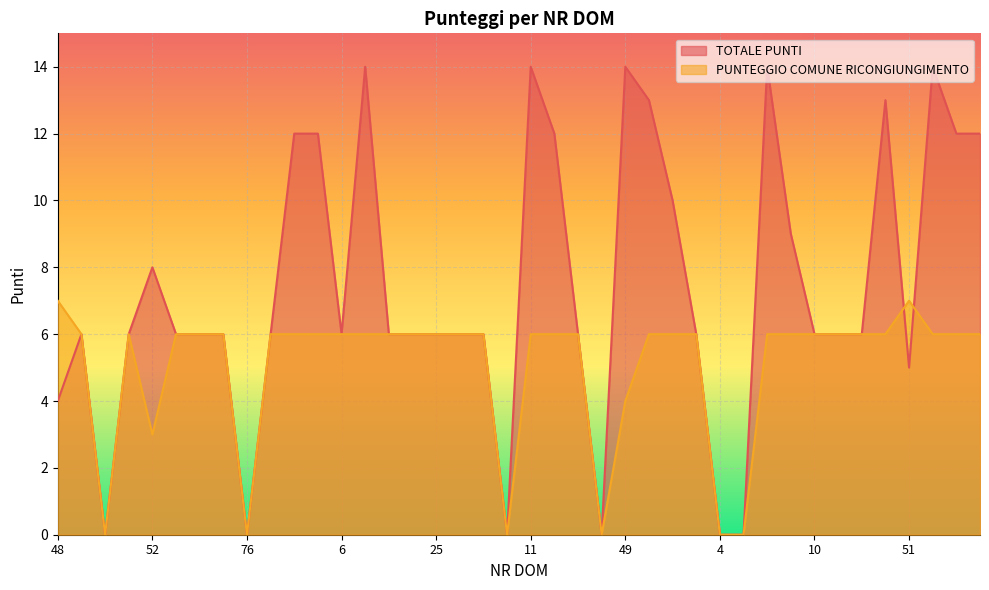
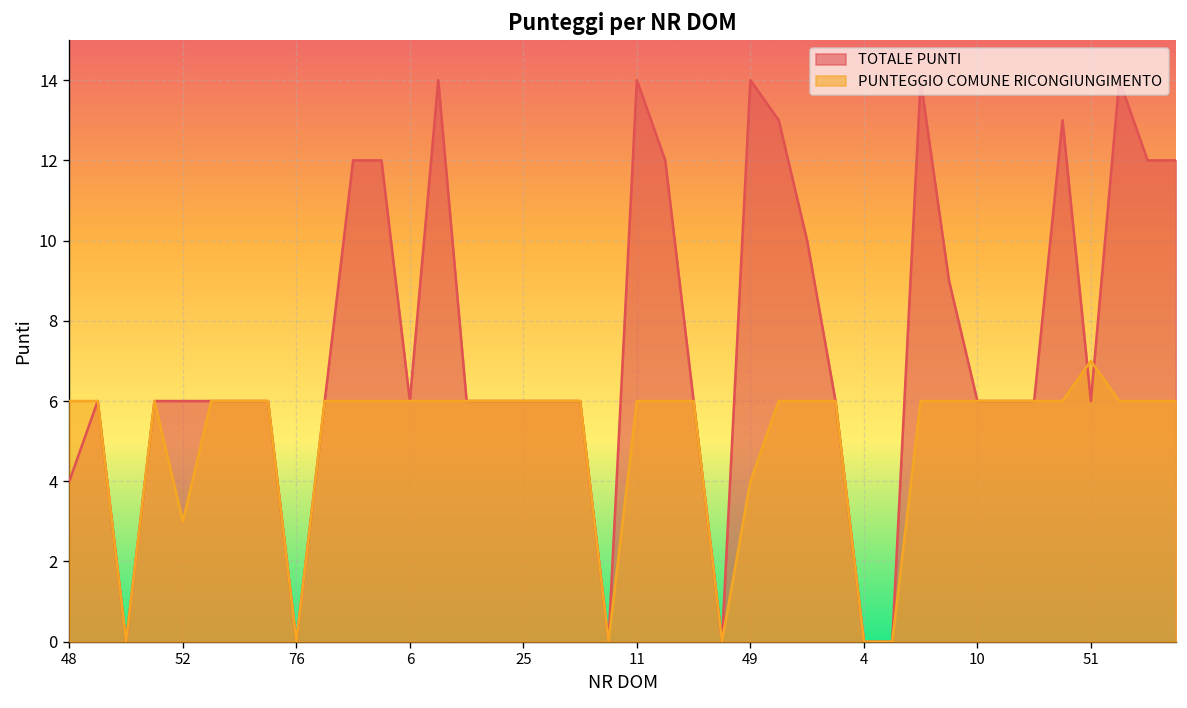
  {
    "TOTALE PUNTI": {
      "48": 4,
-     "52": 8,
+     "52": 6,
      "49": 14,
-     "51": 5
+     "51": 6
    },
    "PUNTEGGIO COMUNE RICONGIUNGIMENTO": {
-     "48": 7,
+     "48": 6,
      "52": 3,
      "49": 4,
      "51": 7
    }
  }
